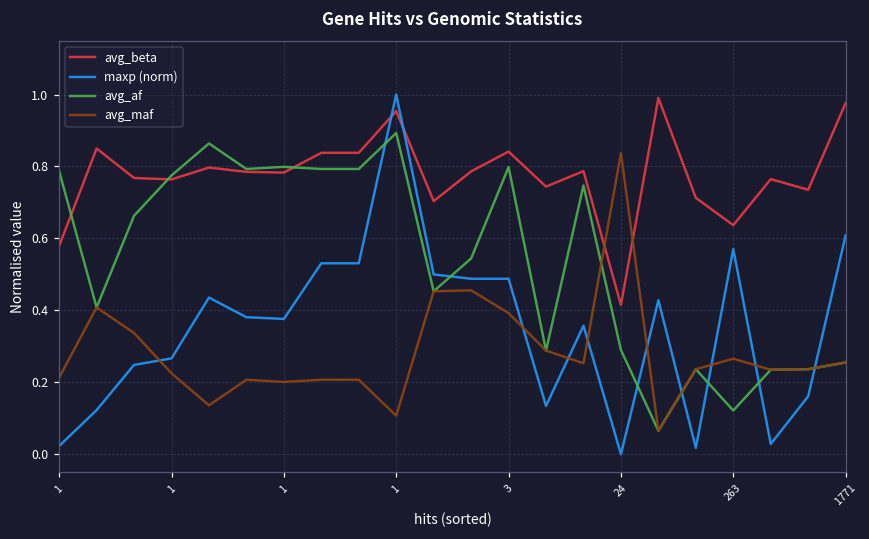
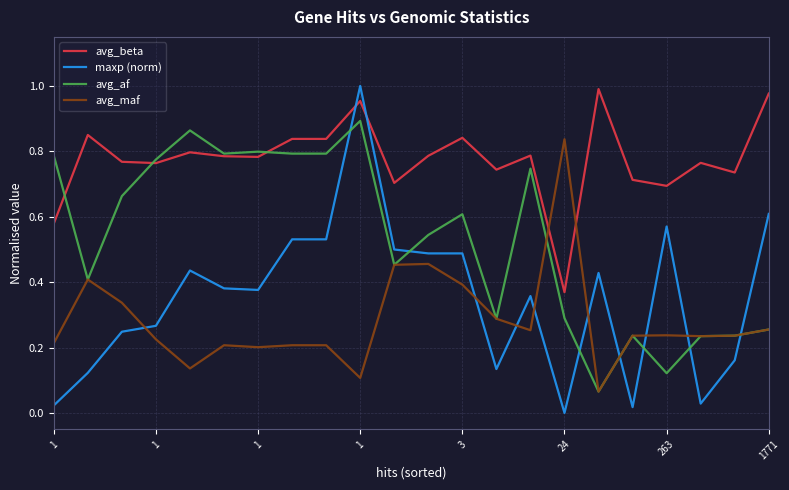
  {
    "avg_beta": {
      "3": 0.84,
-     "24": 0.42,
-     "263": 0.64,
+     "24": 0.37,
+     "263": 0.69,
      "1771": 0.98
    },
    "maxp (norm)": {
      "3": 0.49,
      "24": 0.00,
      "263": 0.57,
      "1771": 0.61
    },
    "avg_af": {
-     "3": 0.80,
+     "3": 0.61,
      "24": 0.29,
      "263": 0.12
    },
    "avg_maf": {
      "3": 0.39,
      "24": 0.84,
-     "263": 0.27
+     "263": 0.24
    }
  }
